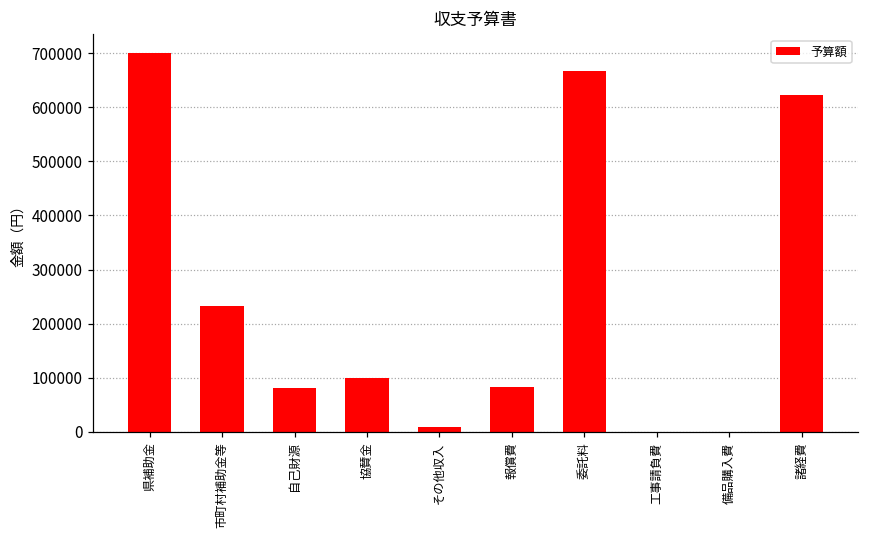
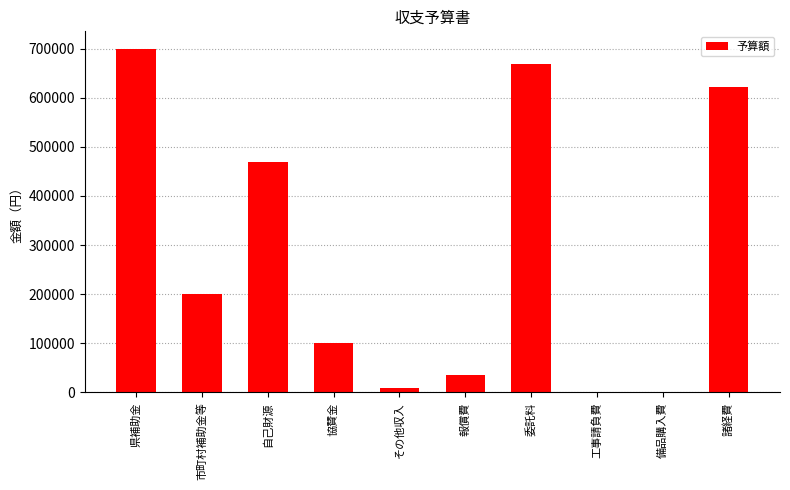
  {
    "県補助金": 700000,
-   "市町村補助金等": 230000,
-   "自己財源": 80000,
+   "市町村補助金等": 200000,
+   "自己財源": 470000,
    "協賛金": 100000,
    "その他収入": 10000,
-   "報償費": 80000,
+   "報償費": 40000,
    "委託料": 670000,
    "工事請負費": 0,
    "備品購入費": 0,
    "諸経費": 620000
  }
